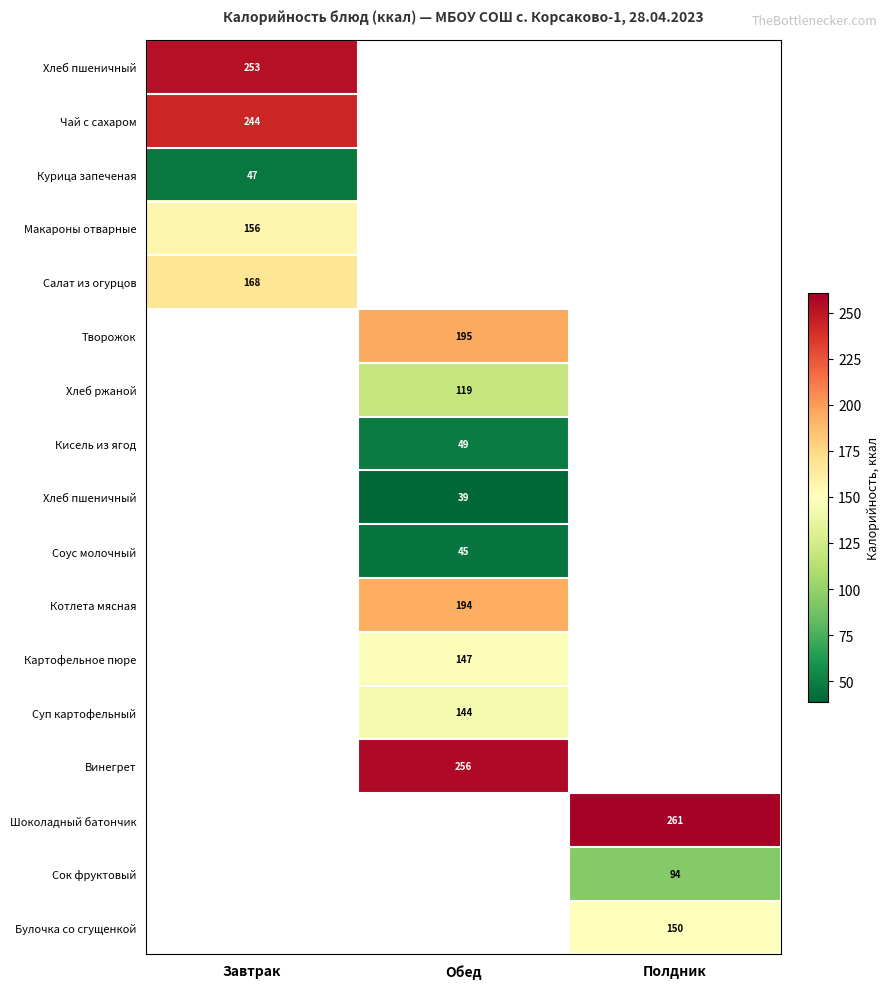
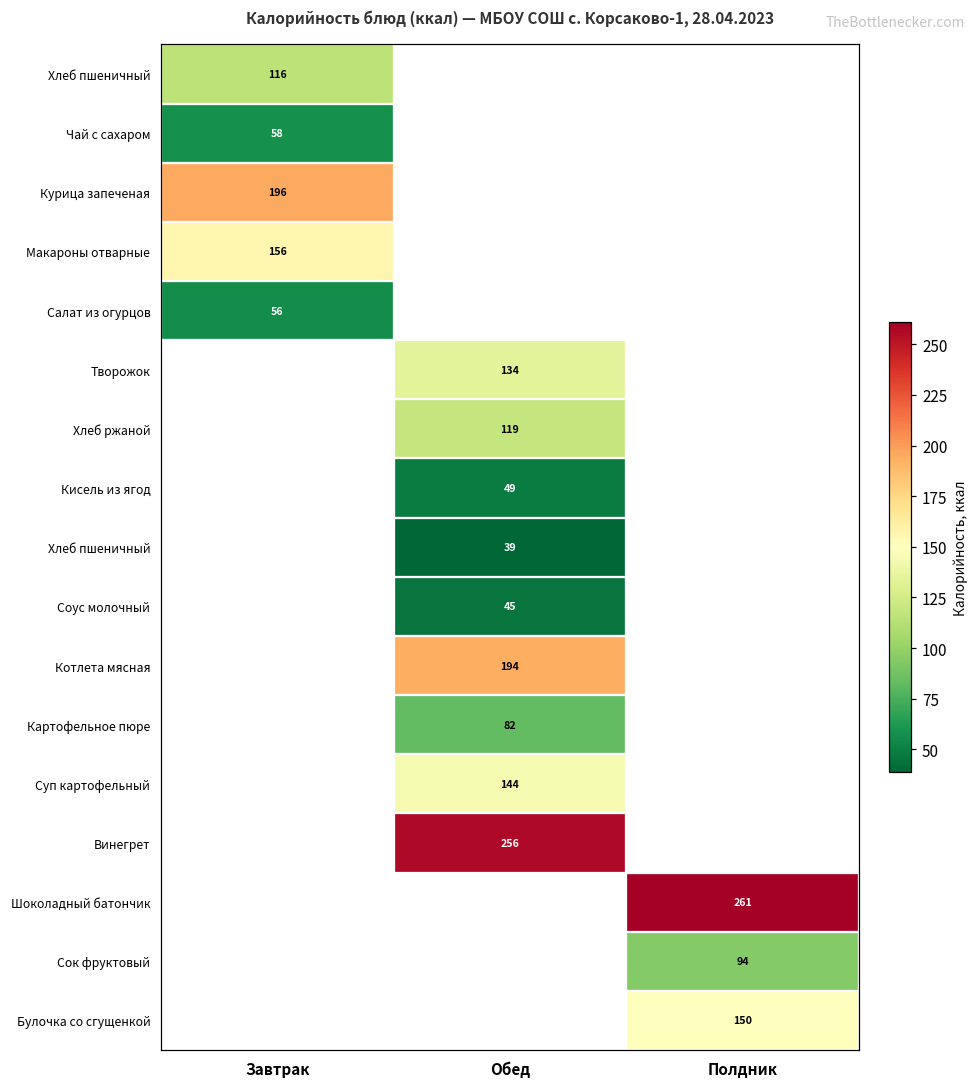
  {
    "Хлеб пшеничный": {
-     "Завтрак": 253,
+     "Завтрак": 116,
      "Обед": 39
    },
    "Чай с сахаром": {
-     "Завтрак": 244
+     "Завтрак": 58
    },
    "Курица запеченая": {
-     "Завтрак": 47
+     "Завтрак": 196
    },
    "Макароны отварные": {
      "Завтрак": 156
    },
    "Салат из огурцов": {
-     "Завтрак": 168
+     "Завтрак": 56
    },
    "Творожок": {
-     "Обед": 195
+     "Обед": 134
    },
    "Хлеб ржаной": {
      "Обед": 119
    },
    "Кисель из ягод": {
      "Обед": 49
    },
    "Соус молочный": {
      "Обед": 45
    },
    "Котлета мясная": {
      "Обед": 194
    },
    "Картофельное пюре": {
-     "Обед": 147
+     "Обед": 82
    },
    "Суп картофельный": {
      "Обед": 144
    },
    "Винегрет": {
      "Обед": 256
    },
    "Шоколадный батончик": {
      "Полдник": 261
    },
    "Сок фруктовый": {
      "Полдник": 94
    },
    "Булочка со сгущенкой": {
      "Полдник": 150
    }
  }
